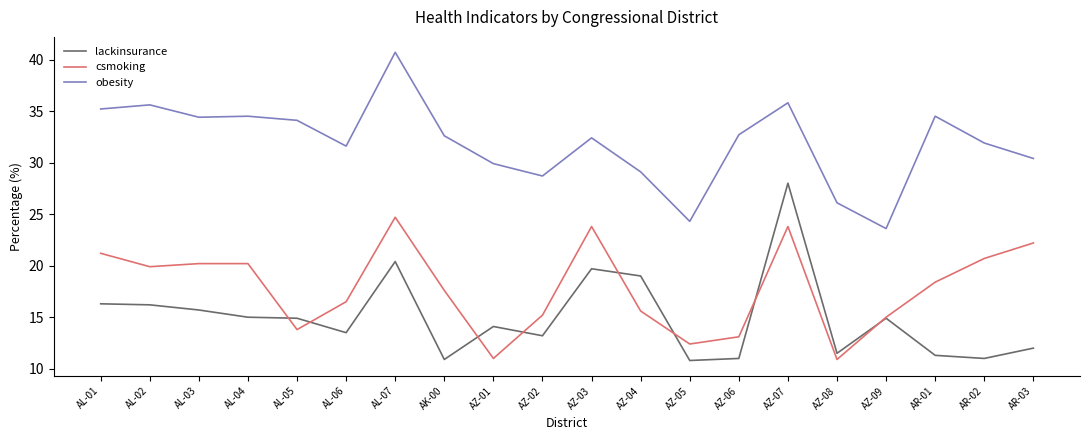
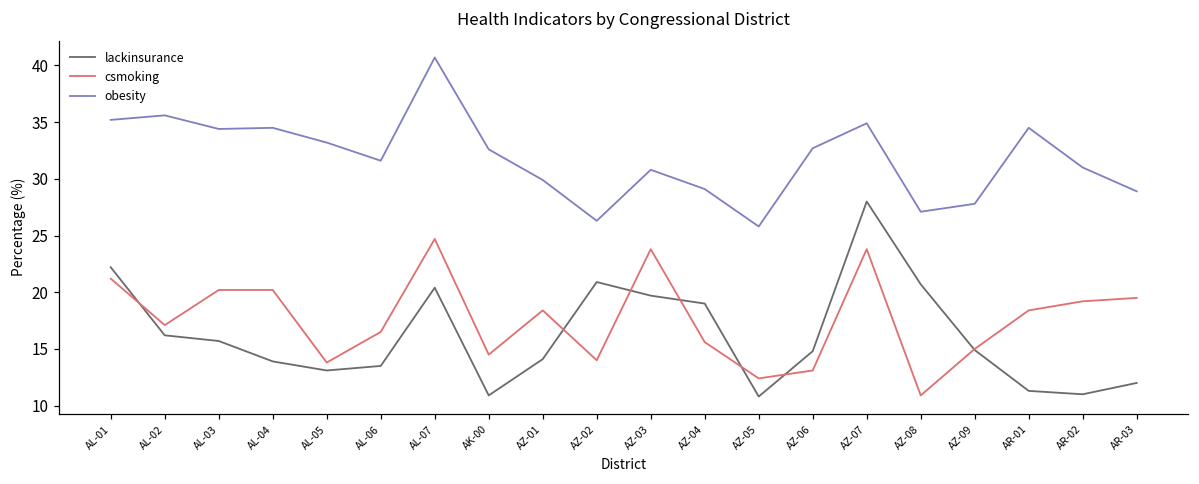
  {
    "lackinsurance": {
-     "AL-01": 16.3,
+     "AL-01": 22.2,
      "AL-02": 16.2,
      "AL-03": 15.7,
-     "AL-04": 15.0,
-     "AL-05": 14.9,
+     "AL-04": 13.9,
+     "AL-05": 13.1,
      "AL-06": 13.5,
      "AL-07": 20.4,
      "AK-00": 10.9,
      "AZ-01": 14.1,
-     "AZ-02": 13.2,
+     "AZ-02": 20.9,
      "AZ-03": 19.7,
      "AZ-04": 19.0,
      "AZ-05": 10.8,
-     "AZ-06": 11.0,
+     "AZ-06": 14.8,
      "AZ-07": 28.0,
-     "AZ-08": 11.5,
+     "AZ-08": 20.7,
      "AR-01": 11.3,
      "AR-02": 11.0,
      "AR-03": 12.0
    },
    "csmoking": {
      "AL-01": 21.2,
-     "AL-02": 19.9,
+     "AL-02": 17.1,
      "AL-03": 20.2,
      "AL-04": 20.2,
      "AL-05": 13.8,
      "AL-06": 16.5,
      "AL-07": 24.7,
-     "AK-00": 17.6,
-     "AZ-01": 11.0,
-     "AZ-02": 15.2,
+     "AK-00": 14.5,
+     "AZ-01": 18.4,
+     "AZ-02": 14.0,
      "AZ-03": 23.8,
      "AZ-04": 15.6,
      "AZ-05": 12.4,
      "AZ-06": 13.1,
      "AZ-07": 23.8,
      "AZ-08": 10.9,
      "AR-01": 18.4,
-     "AR-02": 20.7,
-     "AR-03": 22.2
+     "AR-02": 19.2,
+     "AR-03": 19.5
    },
    "obesity": {
      "AL-01": 35.2,
      "AL-02": 35.6,
      "AL-03": 34.4,
      "AL-04": 34.5,
-     "AL-05": 34.1,
+     "AL-05": 33.2,
      "AL-06": 31.6,
      "AL-07": 40.7,
      "AK-00": 32.6,
      "AZ-01": 29.9,
-     "AZ-02": 28.7,
-     "AZ-03": 32.4,
+     "AZ-02": 26.3,
+     "AZ-03": 30.8,
      "AZ-04": 29.1,
-     "AZ-05": 24.3,
+     "AZ-05": 25.8,
      "AZ-06": 32.7,
-     "AZ-07": 35.8,
-     "AZ-08": 26.1,
-     "AZ-09": 23.6,
+     "AZ-07": 34.9,
+     "AZ-08": 27.1,
+     "AZ-09": 27.8,
      "AR-01": 34.5,
-     "AR-02": 31.9,
-     "AR-03": 30.4
+     "AR-02": 31.0,
+     "AR-03": 28.9
    }
  }
